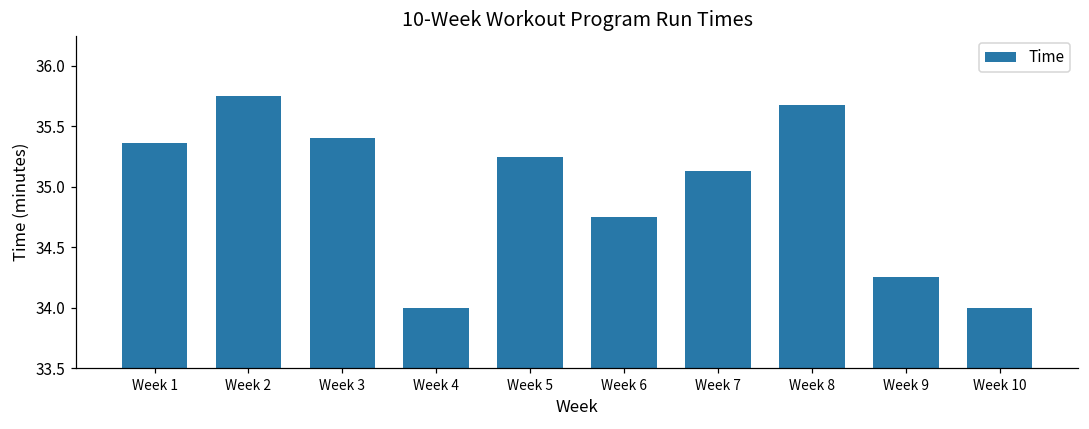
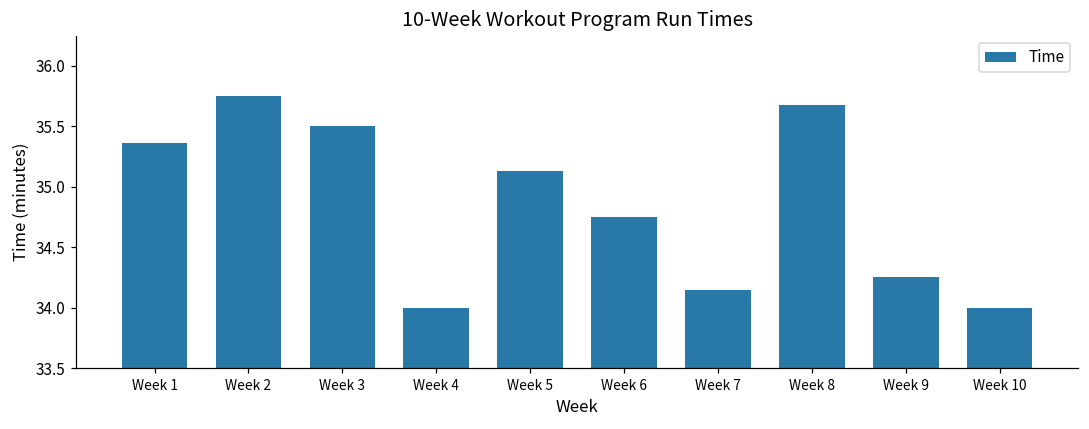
  {
    "Week 1": 35.36,
    "Week 2": 35.75,
-   "Week 3": 35.4,
+   "Week 3": 35.5,
    "Week 4": 34.00,
-   "Week 5": 35.25,
+   "Week 5": 35.13,
    "Week 6": 34.75,
-   "Week 7": 35.13,
+   "Week 7": 34.15,
    "Week 8": 35.68,
    "Week 9": 34.25,
    "Week 10": 34.00
  }
